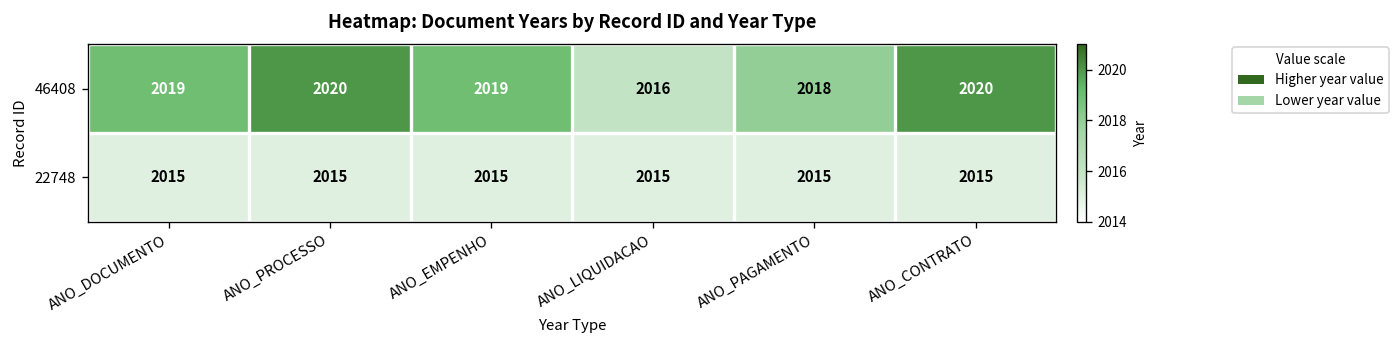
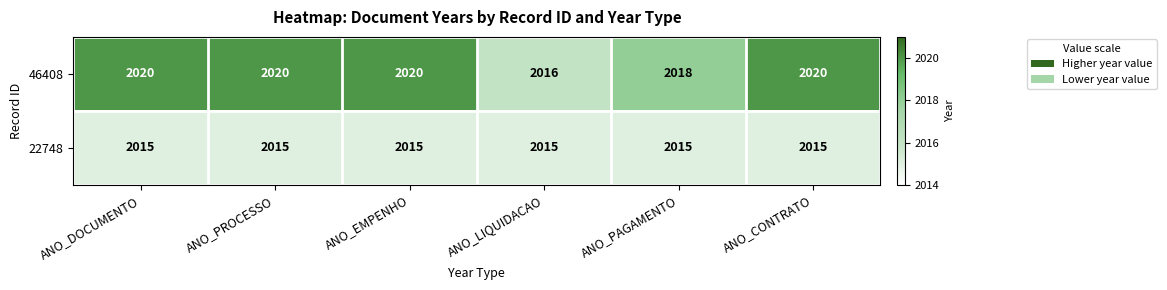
  {
    "46408": {
-     "ANO_DOCUMENTO": 2019,
+     "ANO_DOCUMENTO": 2020,
      "ANO_PROCESSO": 2020,
-     "ANO_EMPENHO": 2019,
+     "ANO_EMPENHO": 2020,
      "ANO_LIQUIDACAO": 2016,
      "ANO_PAGAMENTO": 2018,
      "ANO_CONTRATO": 2020
    },
    "22748": {
      "ANO_DOCUMENTO": 2015,
      "ANO_PROCESSO": 2015,
      "ANO_EMPENHO": 2015,
      "ANO_LIQUIDACAO": 2015,
      "ANO_PAGAMENTO": 2015,
      "ANO_CONTRATO": 2015
    }
  }
